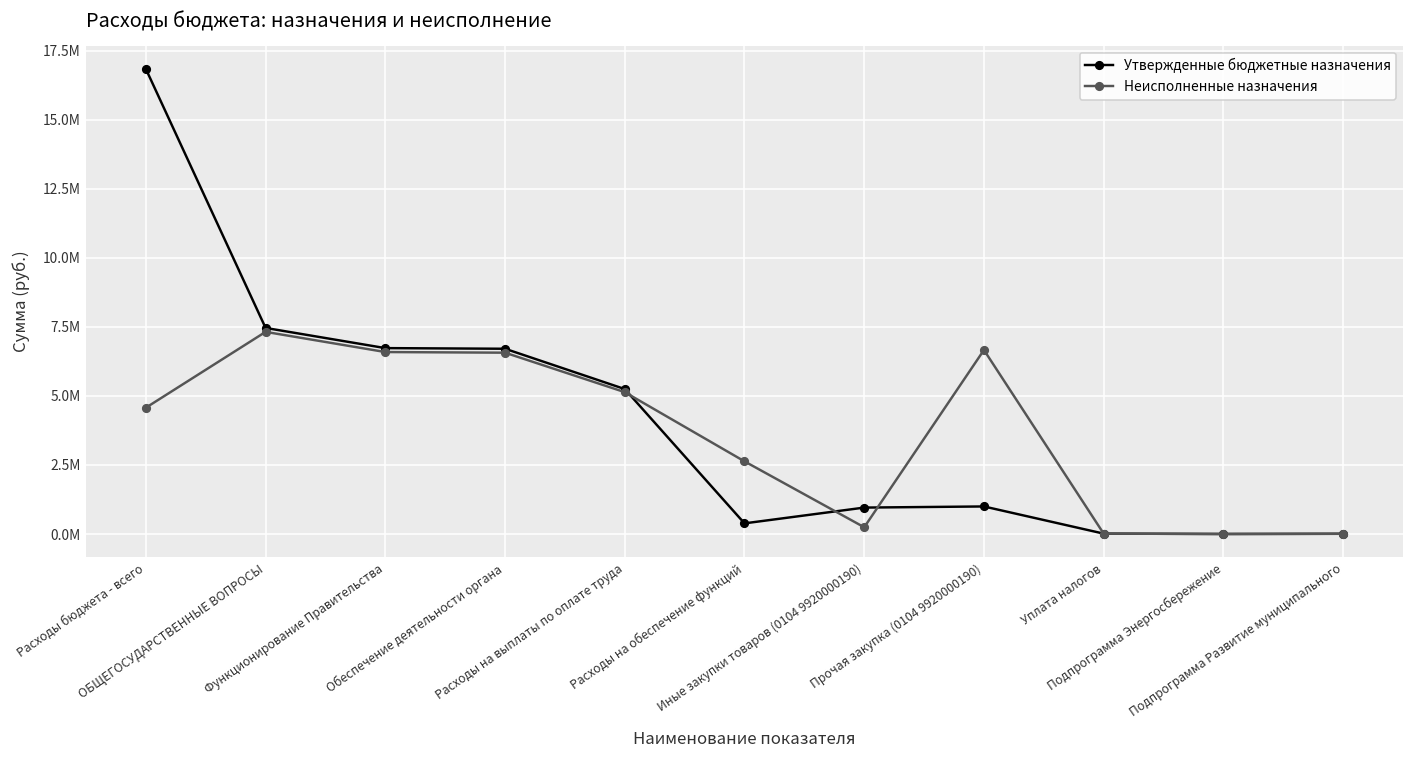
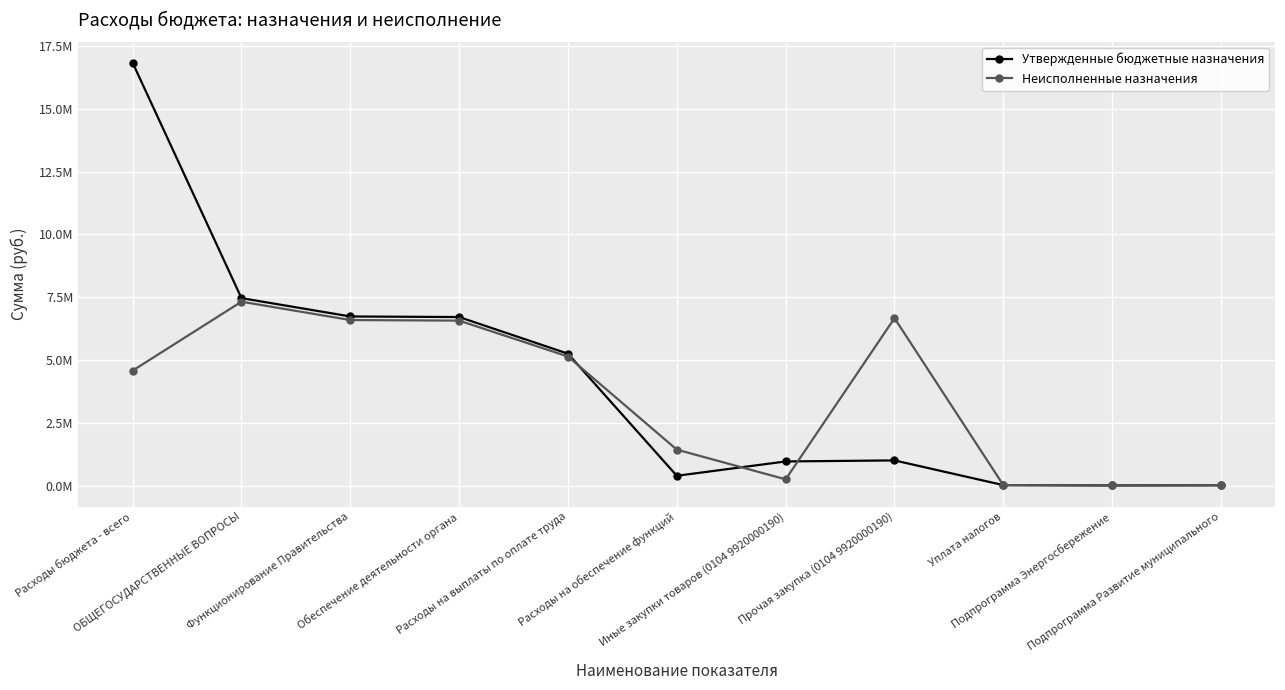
  {
    "Утвержденные бюджетные назначения": {
      "Расходы бюджета - всего": "16.8М",
      "ОБЩЕГОСУДАРСТВЕННЫЕ ВОПРОСЫ": "7.5М",
      "Функционирование Правительства": "6.7М",
      "Обеспечение деятельности органа": "6.7М",
      "Расходы на выплаты по оплате труда": "5.2М",
      "Расходы на обеспечение функций": "0.4М",
      "Иные закупки товаров (0104 9920000190)": "1.0М",
      "Прочая закупка (0104 9920000190)": "1.0М"
    },
    "Неисполненные назначения": {
      "Расходы бюджета - всего": "4.6М",
      "ОБЩЕГОСУДАРСТВЕННЫЕ ВОПРОСЫ": "7.3М",
      "Функционирование Правительства": "6.6М",
      "Обеспечение деятельности органа": "6.6М",
      "Расходы на выплаты по оплате труда": "5.1М",
-     "Расходы на обеспечение функций": "2.6М",
+     "Расходы на обеспечение функций": "1.4М",
      "Иные закупки товаров (0104 9920000190)": "0.2М",
      "Прочая закупка (0104 9920000190)": "6.7М"
    }
  }
